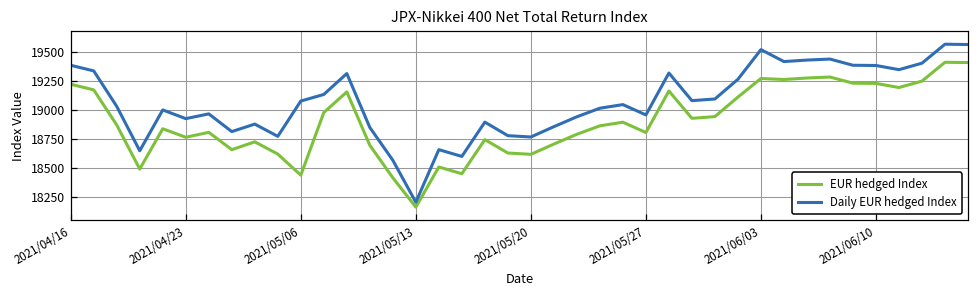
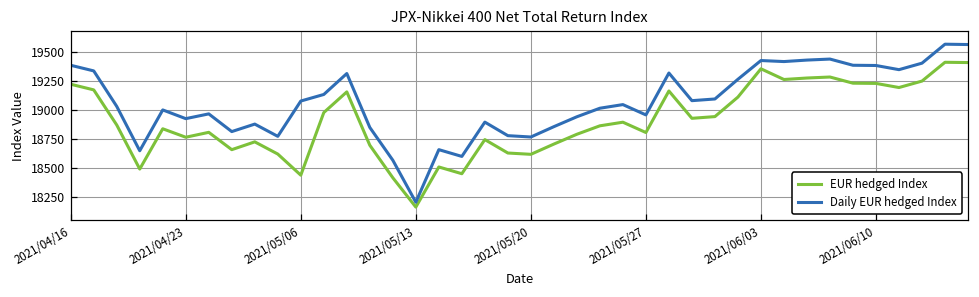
  {
    "EUR hedged Index": {
      "2021/04/16": 19220,
      "2021/04/23": 18760,
      "2021/05/06": 18440,
      "2021/05/13": 18160,
      "2021/05/20": 18620,
      "2021/05/27": 18810,
-     "2021/06/03": 19270,
+     "2021/06/03": 19360,
      "2021/06/10": 19230
    },
    "Daily EUR hedged Index": {
      "2021/04/16": 19390,
      "2021/04/23": 18930,
      "2021/05/06": 19080,
      "2021/05/13": 18200,
      "2021/05/20": 18770,
      "2021/05/27": 18960,
-     "2021/06/03": 19520,
+     "2021/06/03": 19430,
      "2021/06/10": 19390
    }
  }
